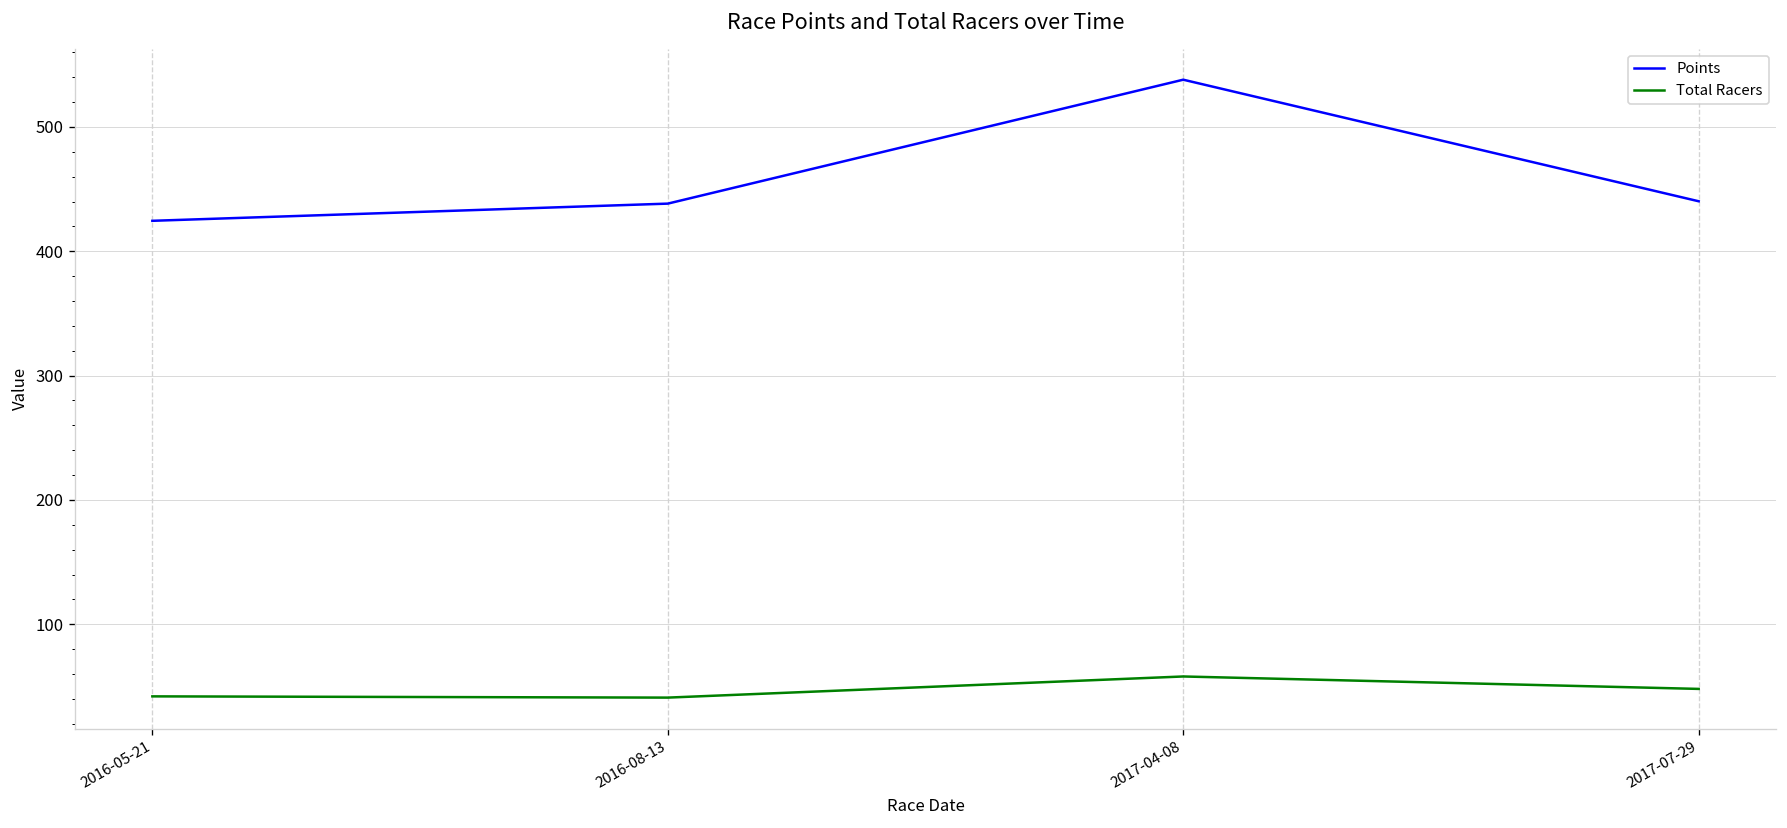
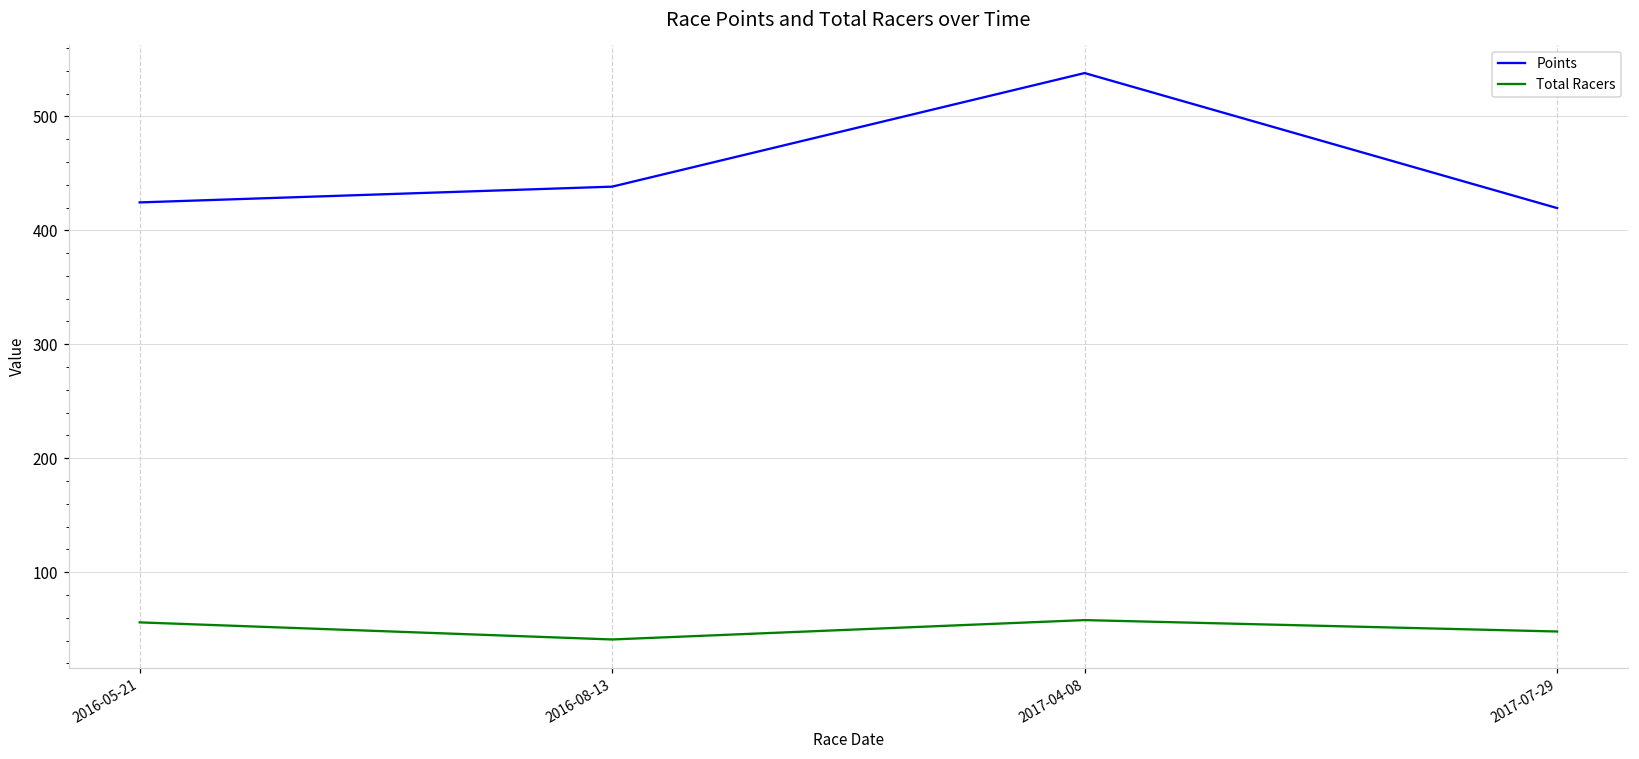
  {
    "Points": {
      "2016-05-21": 424,
      "2016-08-13": 438,
      "2017-04-08": 538,
-     "2017-07-29": 440
+     "2017-07-29": 419
    },
    "Total Racers": {
-     "2016-05-21": 42,
+     "2016-05-21": 56,
      "2016-08-13": 41,
      "2017-04-08": 58,
      "2017-07-29": 48
    }
  }
